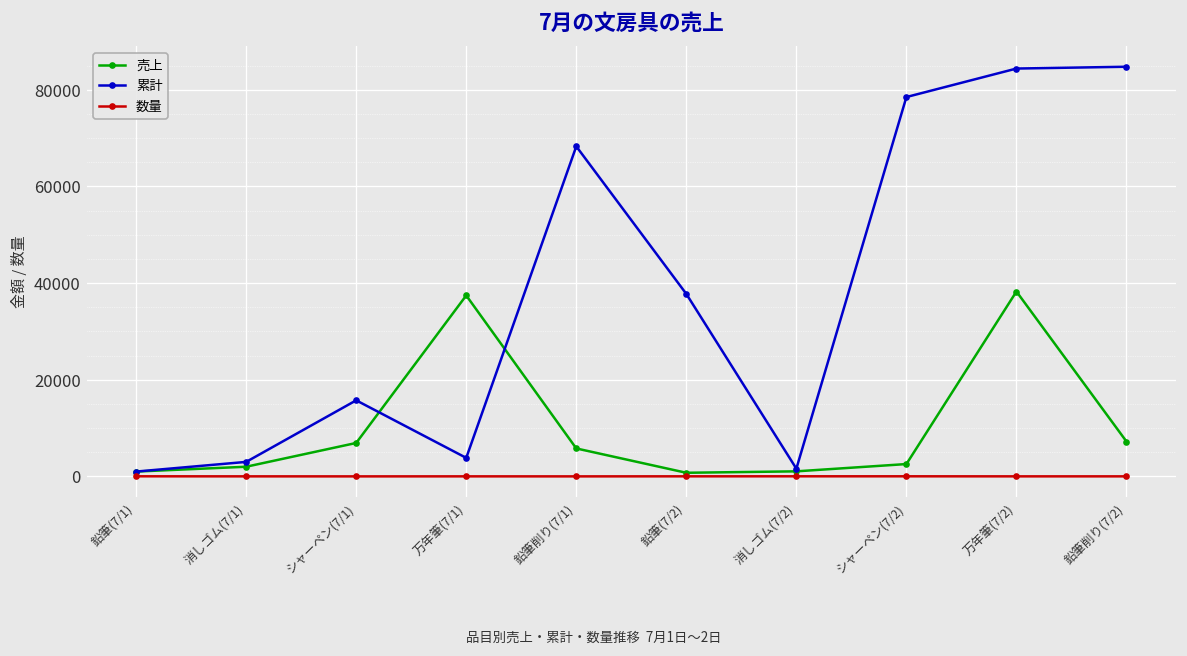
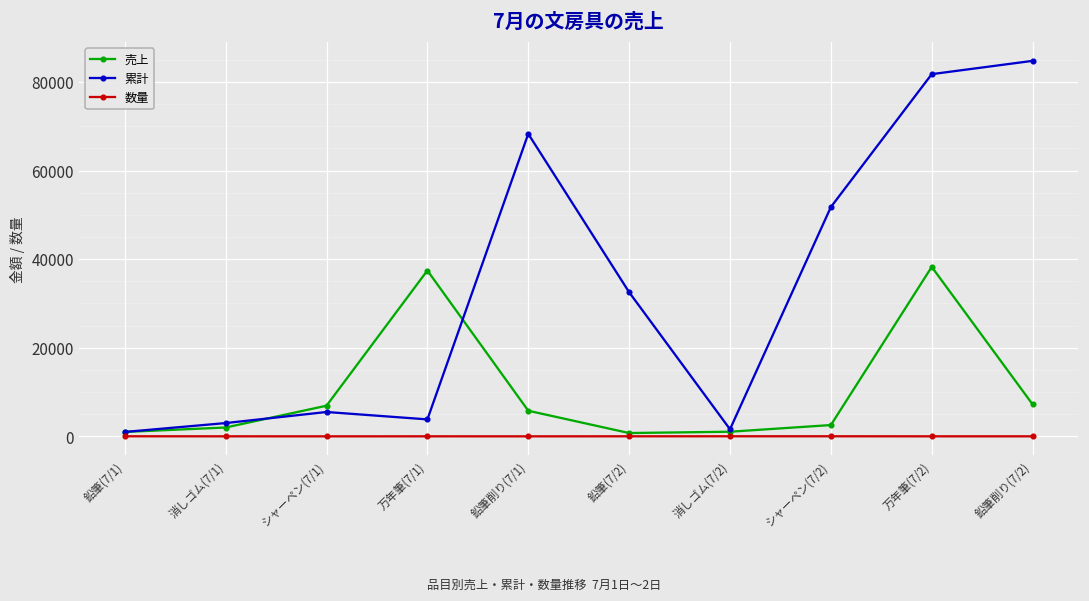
  {
    "売上": {
      "消しゴム(7/1)": 2000,
      "シャーペン(7/1)": 7000,
      "万年筆(7/1)": 37000,
      "鉛筆削り(7/1)": 6000,
      "鉛筆(7/2)": 1000,
      "シャーペン(7/2)": 3000,
      "万年筆(7/2)": 38000,
      "鉛筆削り(7/2)": 7000
    },
    "累計": {
      "消しゴム(7/1)": 3000,
-     "シャーペン(7/1)": 16000,
+     "シャーペン(7/1)": 6000,
      "万年筆(7/1)": 4000,
      "鉛筆削り(7/1)": 68000,
-     "鉛筆(7/2)": 38000,
-     "シャーペン(7/2)": 78000,
-     "万年筆(7/2)": 84000,
+     "鉛筆(7/2)": 33000,
+     "シャーペン(7/2)": 52000,
+     "万年筆(7/2)": 82000,
      "鉛筆削り(7/2)": 85000
    },
    "数量": {
      "鉛筆(7/1)": 0,
      "消しゴム(7/1)": 0,
      "シャーペン(7/1)": 0,
      "万年筆(7/1)": 0,
      "鉛筆削り(7/1)": 0,
      "鉛筆(7/2)": 0,
      "消しゴム(7/2)": 0,
      "シャーペン(7/2)": 0,
      "万年筆(7/2)": 0,
      "鉛筆削り(7/2)": 0
    }
  }
